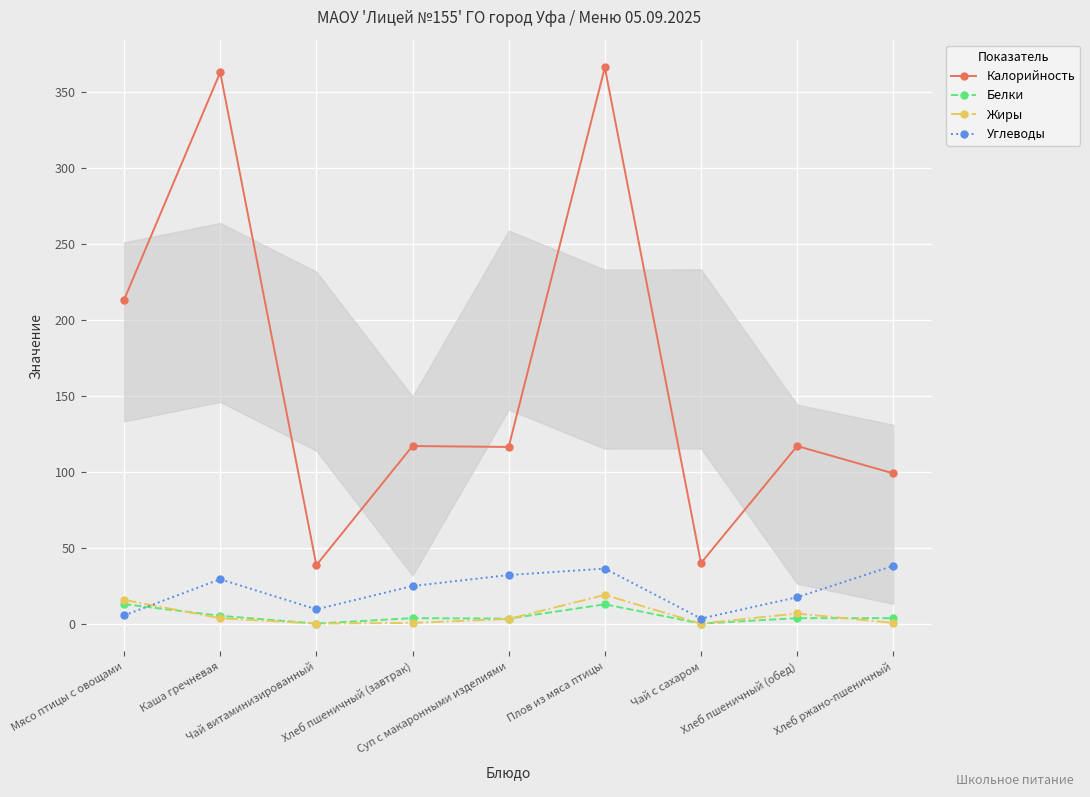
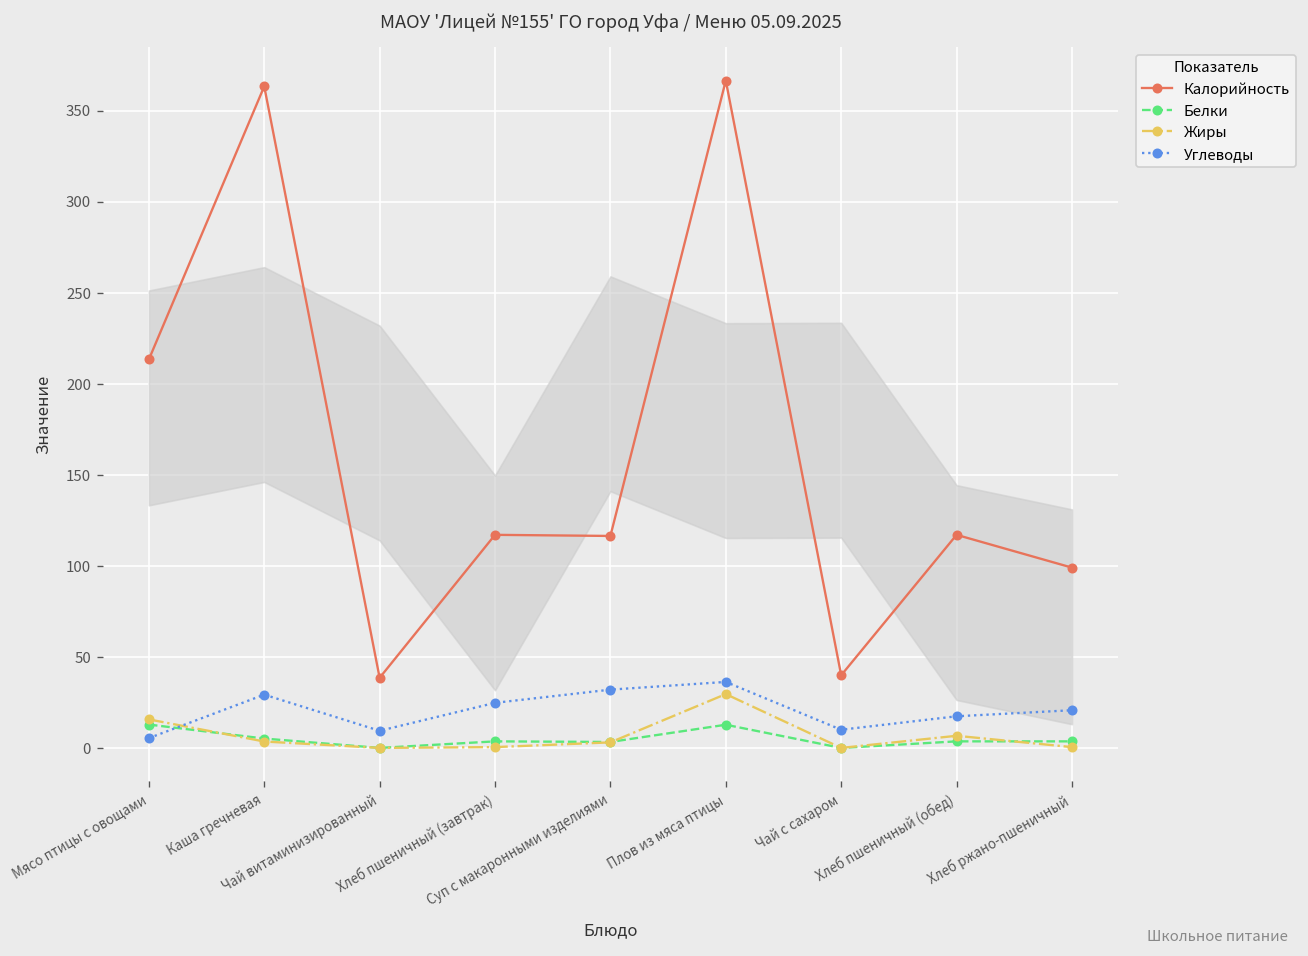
  {
    "Калорийность": {
      "Мясо птицы с овощами": 213,
      "Каша гречневая": 363,
      "Чай витаминизированный": 39,
      "Хлеб пшеничный (завтрак)": 117,
      "Суп с макаронными изделиями": 116,
      "Плов из мяса птицы": 366,
      "Чай с сахаром": 40,
      "Хлеб пшеничный (обед)": 117,
      "Хлеб ржано-пшеничный": 99
    },
    "Белки": {
      "Мясо птицы с овощами": 13,
      "Хлеб пшеничный (завтрак)": 4,
      "Плов из мяса птицы": 13,
      "Хлеб пшеничный (обед)": 4,
      "Хлеб ржано-пшеничный": 4
    },
    "Жиры": {
      "Мясо птицы с овощами": 16,
      "Хлеб пшеничный (завтрак)": 0,
-     "Плов из мяса птицы": 19,
+     "Плов из мяса птицы": 30,
      "Хлеб пшеничный (обед)": 7,
      "Хлеб ржано-пшеничный": 0
    },
    "Углеводы": {
      "Мясо птицы с овощами": 5,
      "Каша гречневая": 29,
      "Чай витаминизированный": 9,
      "Хлеб пшеничный (завтрак)": 25,
      "Суп с макаронными изделиями": 32,
      "Плов из мяса птицы": 36,
-     "Чай с сахаром": 3,
+     "Чай с сахаром": 10,
      "Хлеб пшеничный (обед)": 17,
-     "Хлеб ржано-пшеничный": 38
+     "Хлеб ржано-пшеничный": 21
    }
  }
